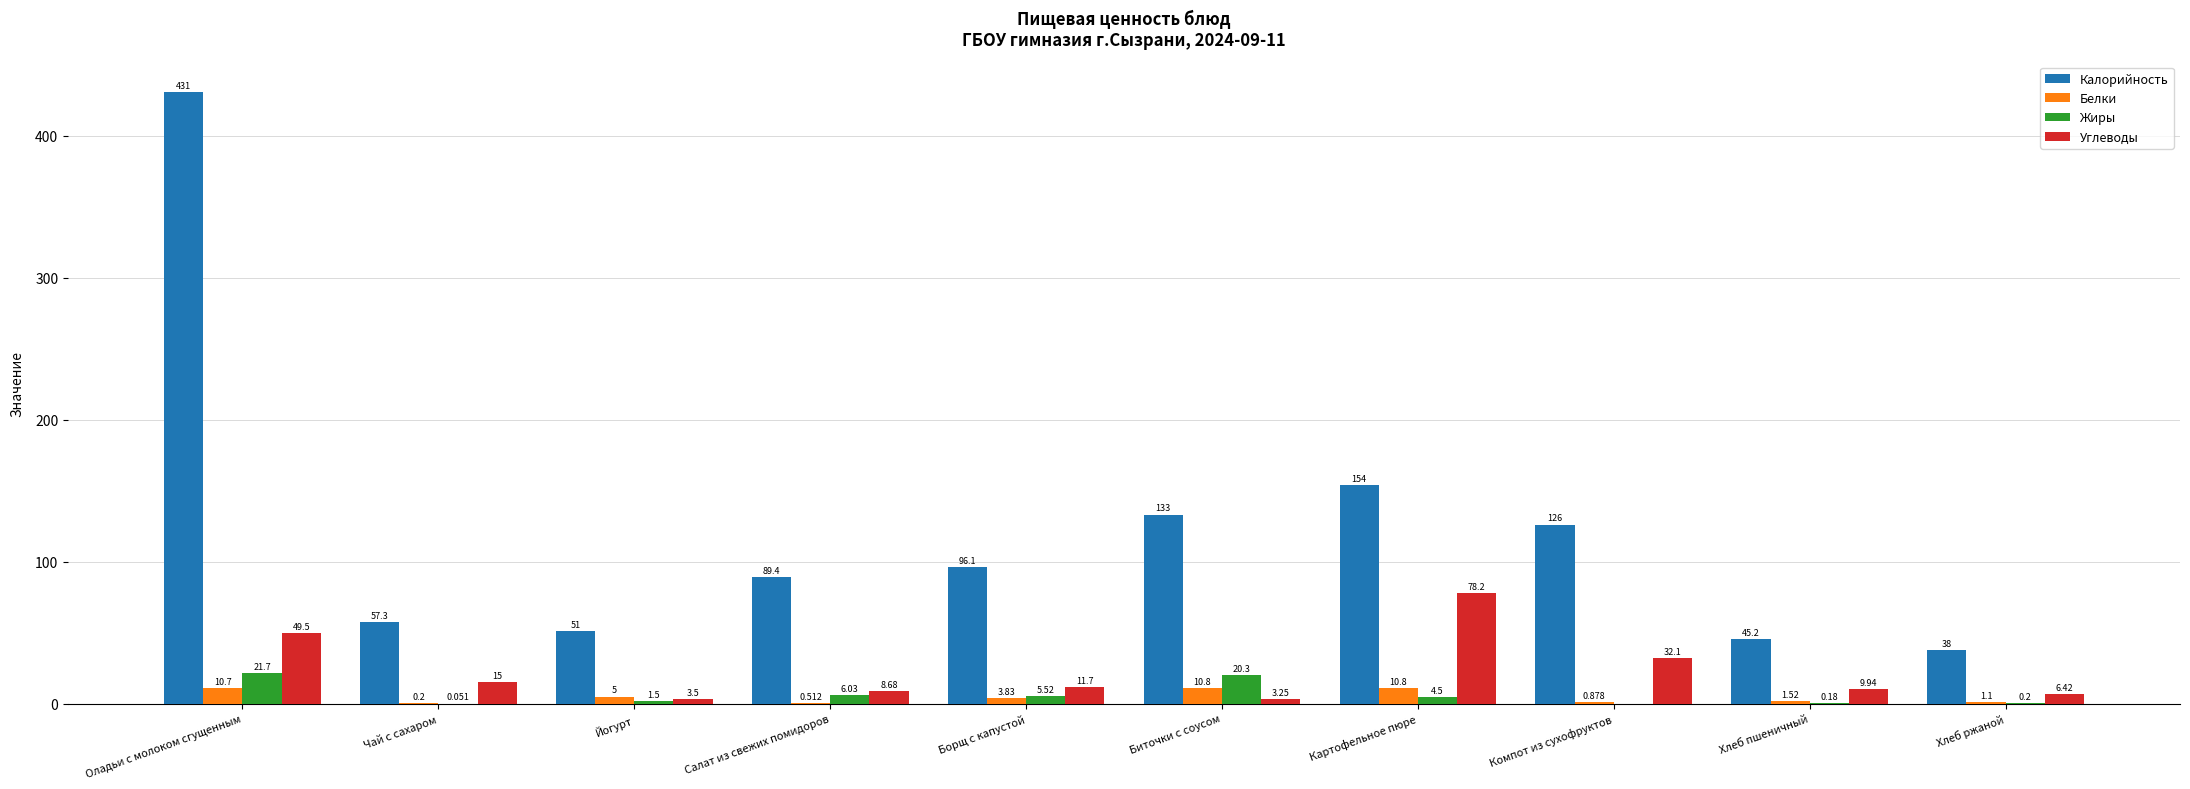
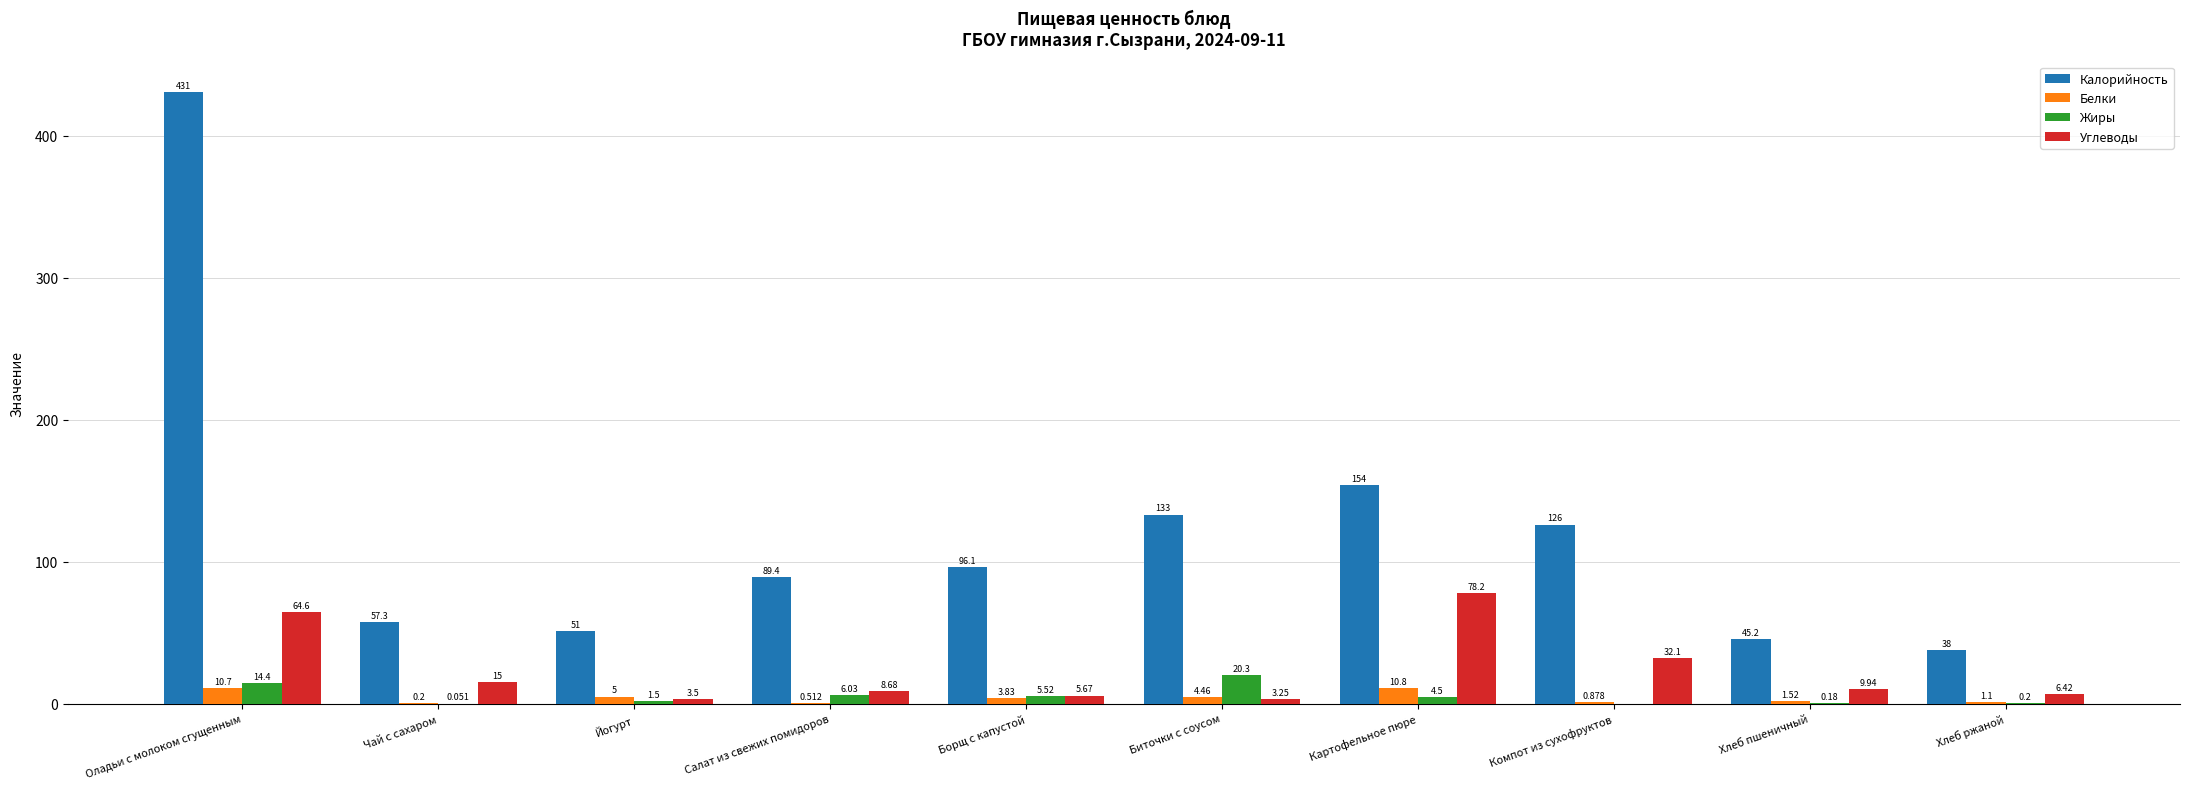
  {
    "Калорийность": {
      "Оладьи с молоком сгущенным": 431,
      "Чай с сахаром": 57.3,
      "Йогурт": 51,
      "Салат из свежих помидоров": 89.4,
      "Борщ с капустой": 96.1,
      "Биточки с соусом": 133,
      "Картофельное пюре": 154,
      "Компот из сухофруктов": 126,
      "Хлеб пшеничный": 45.2,
      "Хлеб ржаной": 38
    },
    "Белки": {
      "Оладьи с молоком сгущенным": 10.7,
      "Чай с сахаром": 0.2,
      "Йогурт": 5,
      "Салат из свежих помидоров": 0.512,
      "Борщ с капустой": 3.83,
-     "Биточки с соусом": 10.8,
+     "Биточки с соусом": 4.46,
      "Картофельное пюре": 10.8,
      "Компот из сухофруктов": 0.878,
      "Хлеб пшеничный": 1.52,
      "Хлеб ржаной": 1.1
    },
    "Жиры": {
-     "Оладьи с молоком сгущенным": 21.7,
+     "Оладьи с молоком сгущенным": 14.4,
      "Чай с сахаром": 0.051,
      "Йогурт": 1.5,
      "Салат из свежих помидоров": 6.03,
      "Борщ с капустой": 5.52,
      "Биточки с соусом": 20.3,
      "Картофельное пюре": 4.5,
      "Хлеб пшеничный": 0.18,
      "Хлеб ржаной": 0.2
    },
    "Углеводы": {
-     "Оладьи с молоком сгущенным": 49.5,
+     "Оладьи с молоком сгущенным": 64.6,
      "Чай с сахаром": 15,
      "Йогурт": 3.5,
      "Салат из свежих помидоров": 8.68,
-     "Борщ с капустой": 11.7,
+     "Борщ с капустой": 5.67,
      "Биточки с соусом": 3.25,
      "Картофельное пюре": 78.2,
      "Компот из сухофруктов": 32.1,
      "Хлеб пшеничный": 9.94,
      "Хлеб ржаной": 6.42
    }
  }
